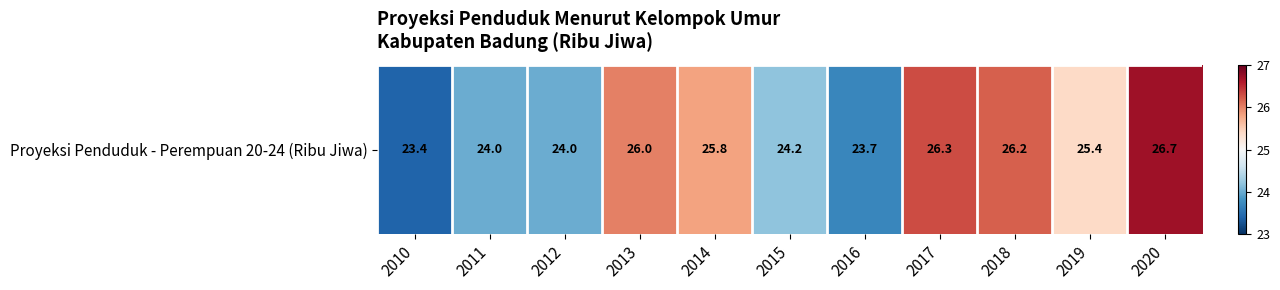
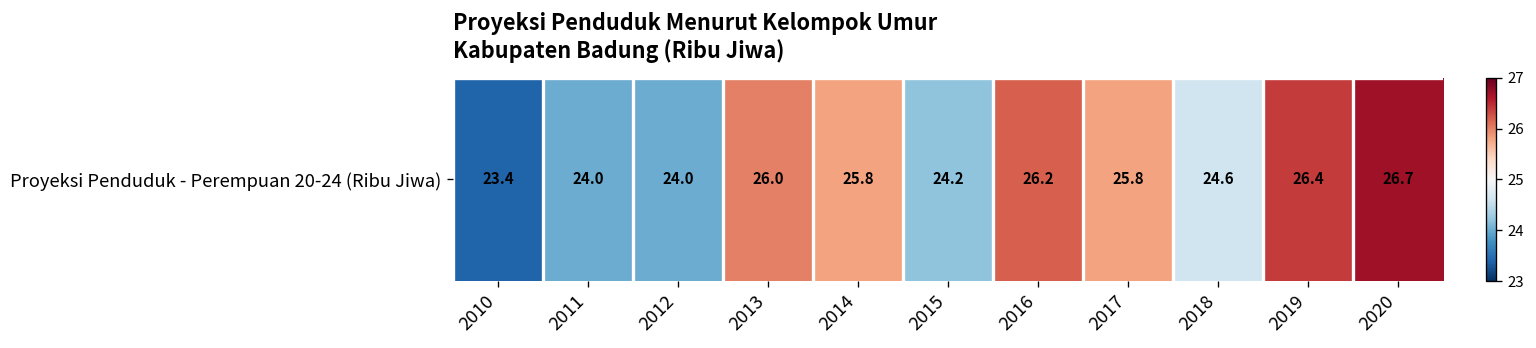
  {
    "Proyeksi Penduduk - Perempuan 20-24 (Ribu Jiwa)": {
      "2010": 23.4,
      "2011": 24.0,
      "2012": 24.0,
      "2013": 26.0,
      "2014": 25.8,
      "2015": 24.2,
-     "2016": 23.7,
-     "2017": 26.3,
-     "2018": 26.2,
-     "2019": 25.4,
+     "2016": 26.2,
+     "2017": 25.8,
+     "2018": 24.6,
+     "2019": 26.4,
      "2020": 26.7
    }
  }
